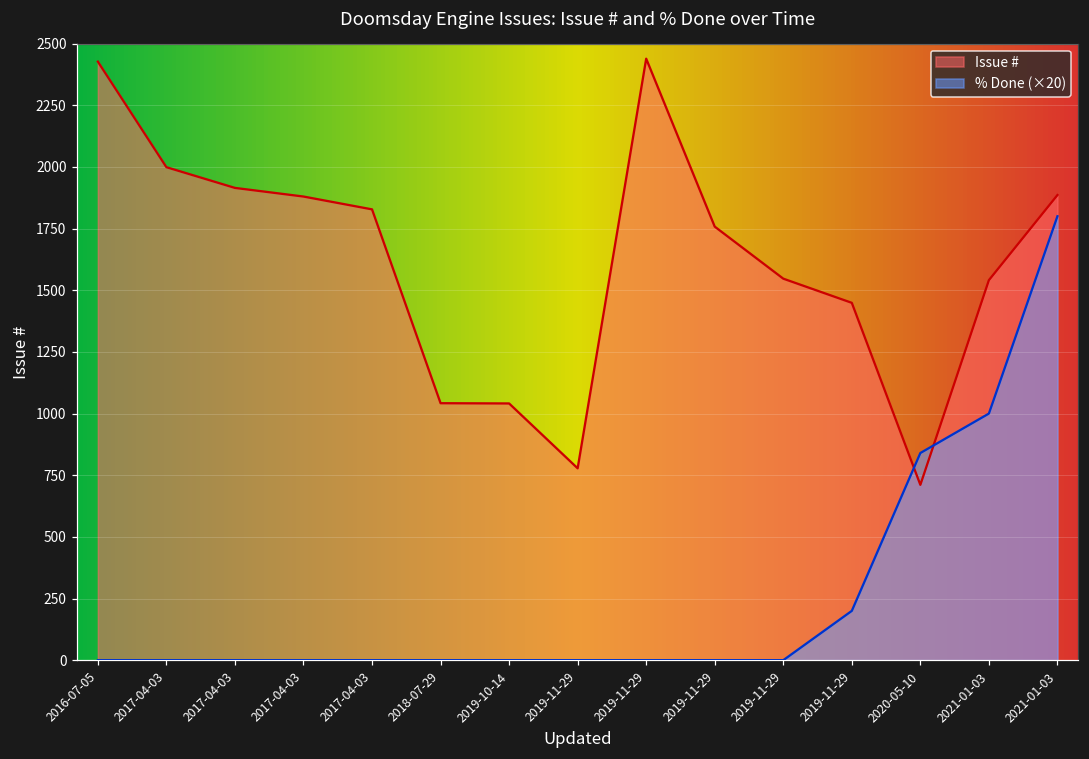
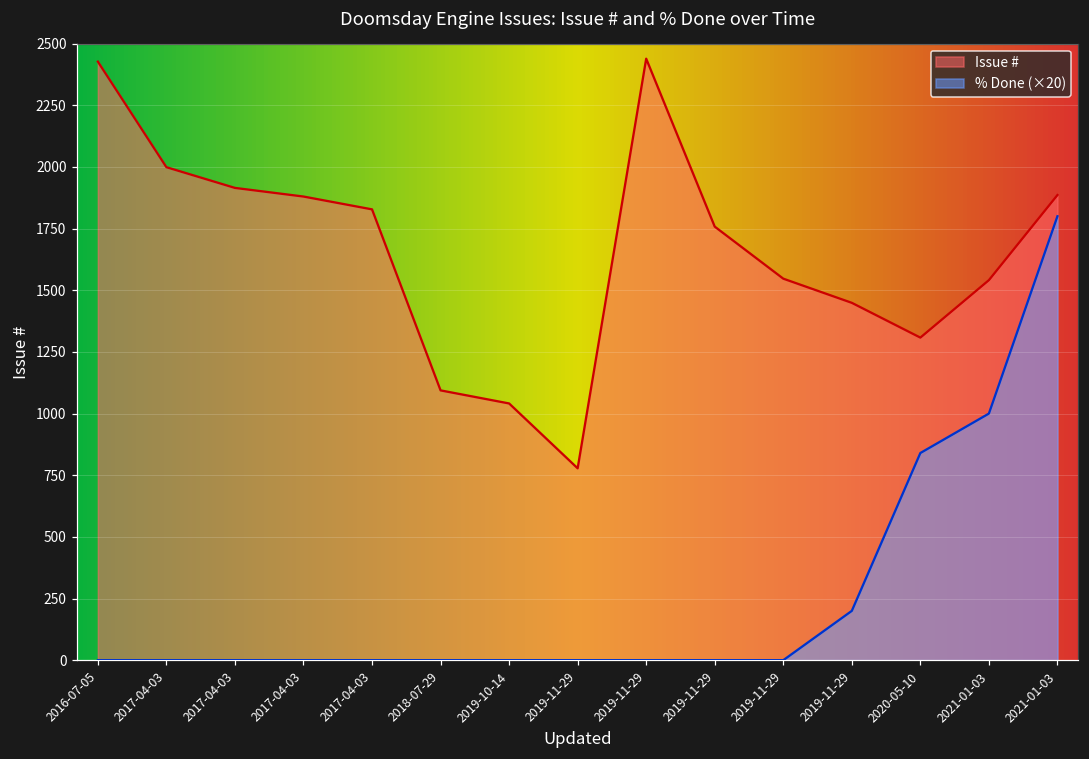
  {
    "Issue #": {
      "2016-07-05": 2430,
-     "2018-07-29": 1040,
+     "2018-07-29": 1090,
      "2019-10-14": 1040,
-     "2020-05-10": 710
+     "2020-05-10": 1310
    },
    "% Done (×20)": {
      "2016-07-05": 0,
      "2018-07-29": 0,
      "2019-10-14": 0,
      "2020-05-10": 840
    }
  }
